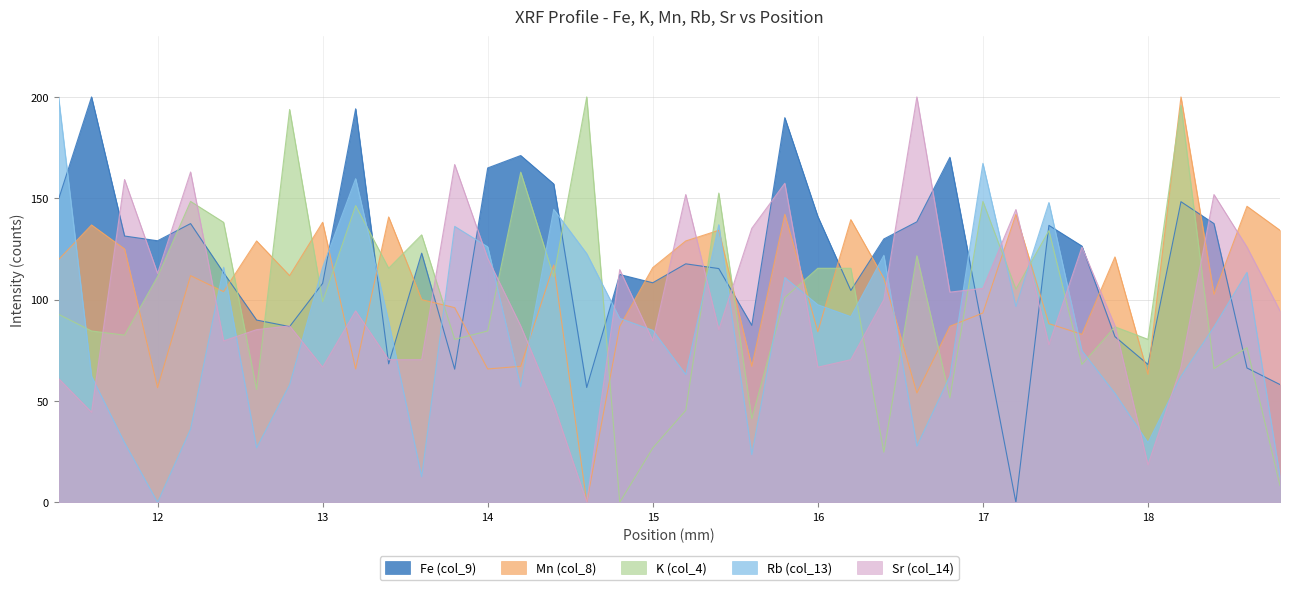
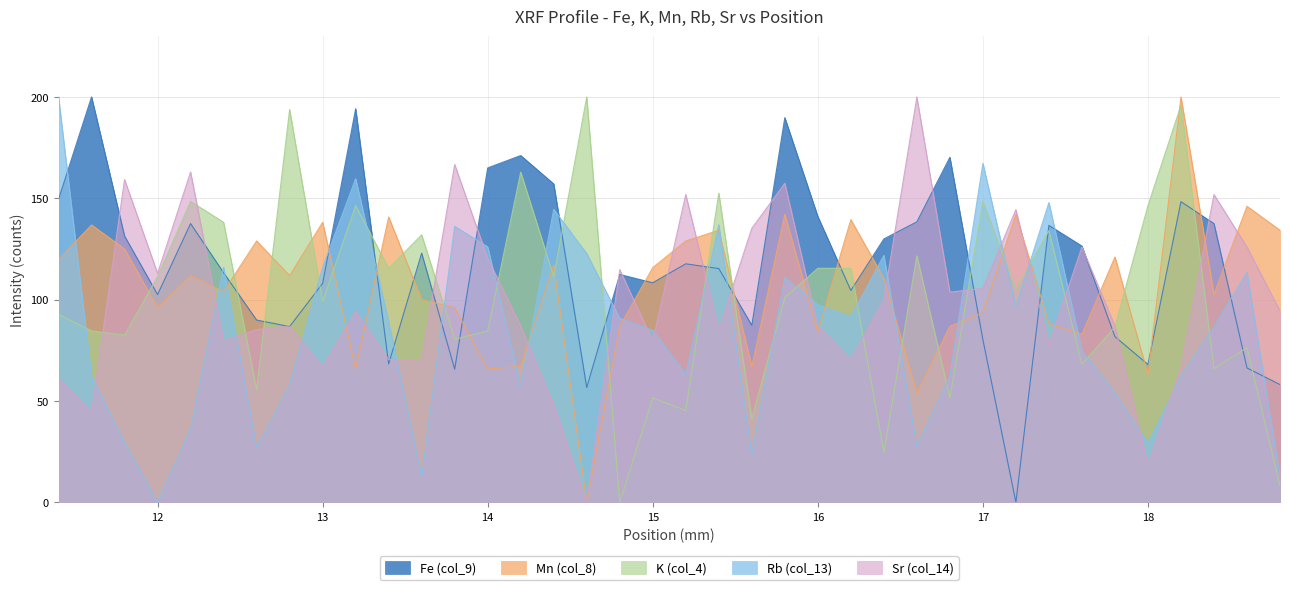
  {
    "Fe (col_9)": {
-     "12": 129,
+     "12": 102,
      "13": 108,
      "14": 165,
      "15": 108,
      "16": 141,
-     "17": 85,
+     "17": 80,
      "18": 68
    },
    "Mn (col_8)": {
-     "12": 57,
+     "12": 96,
      "13": 138,
      "14": 66,
      "15": 116,
      "16": 84,
      "17": 93,
      "18": 63
    },
    "K (col_4)": {
      "12": 111,
      "13": 99,
      "14": 85,
-     "15": 27,
+     "15": 52,
      "16": 115,
      "17": 148,
-     "18": 80
+     "18": 146
    },
    "Rb (col_13)": {
      "12": 0,
      "13": 116,
      "14": 126,
      "15": 85,
      "16": 97,
      "17": 167,
      "18": 29
    },
    "Sr (col_14)": {
      "12": 113,
      "13": 67,
      "14": 120,
      "15": 80,
-     "16": 67,
+     "16": 87,
      "17": 106,
      "18": 19
    }
  }
